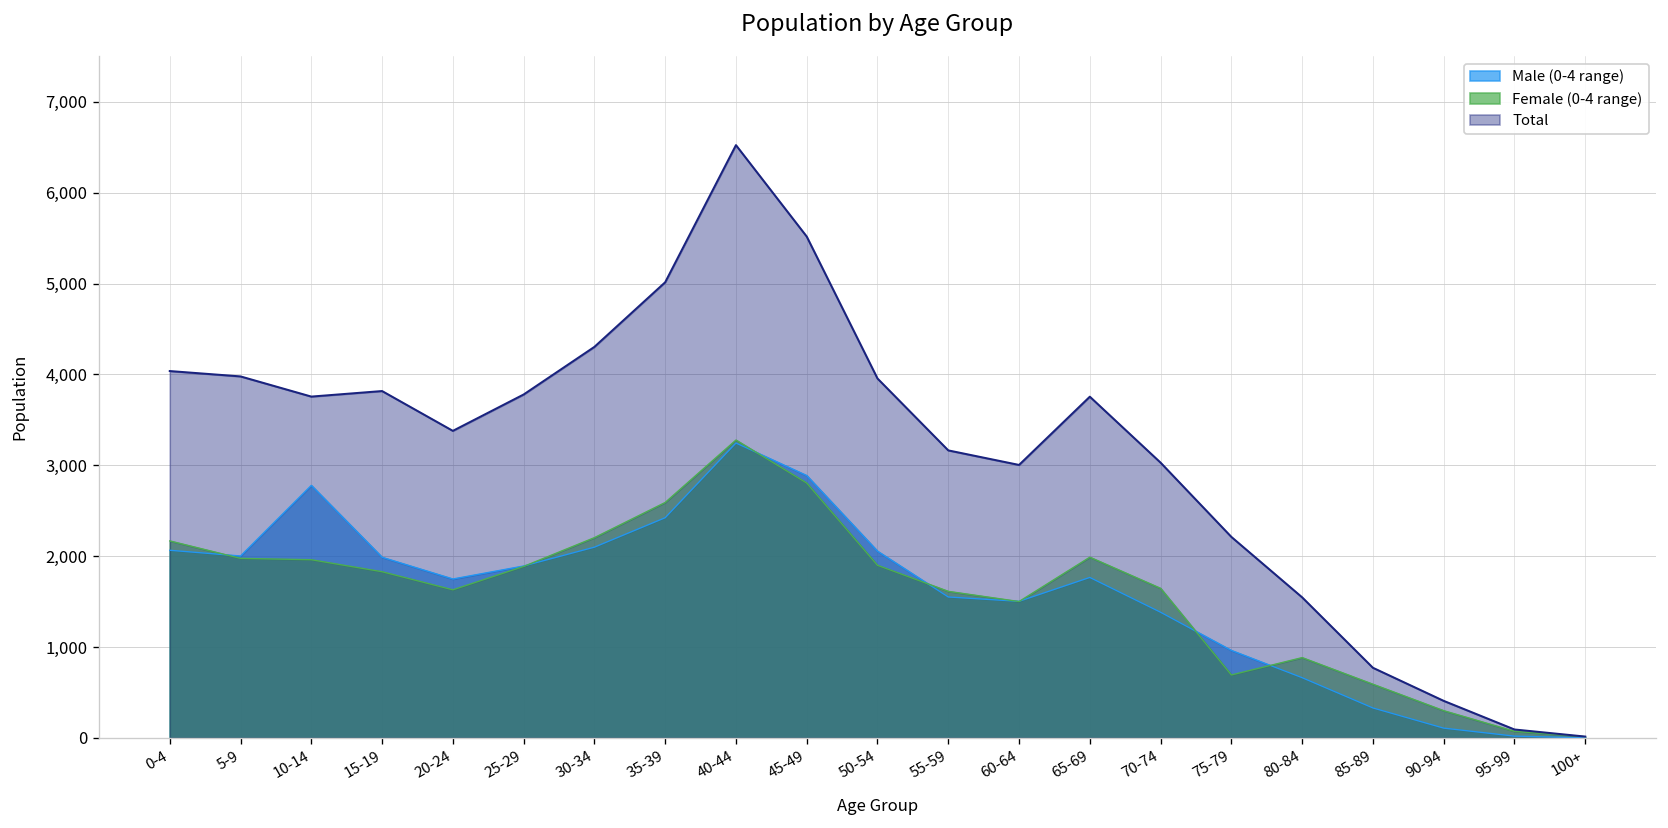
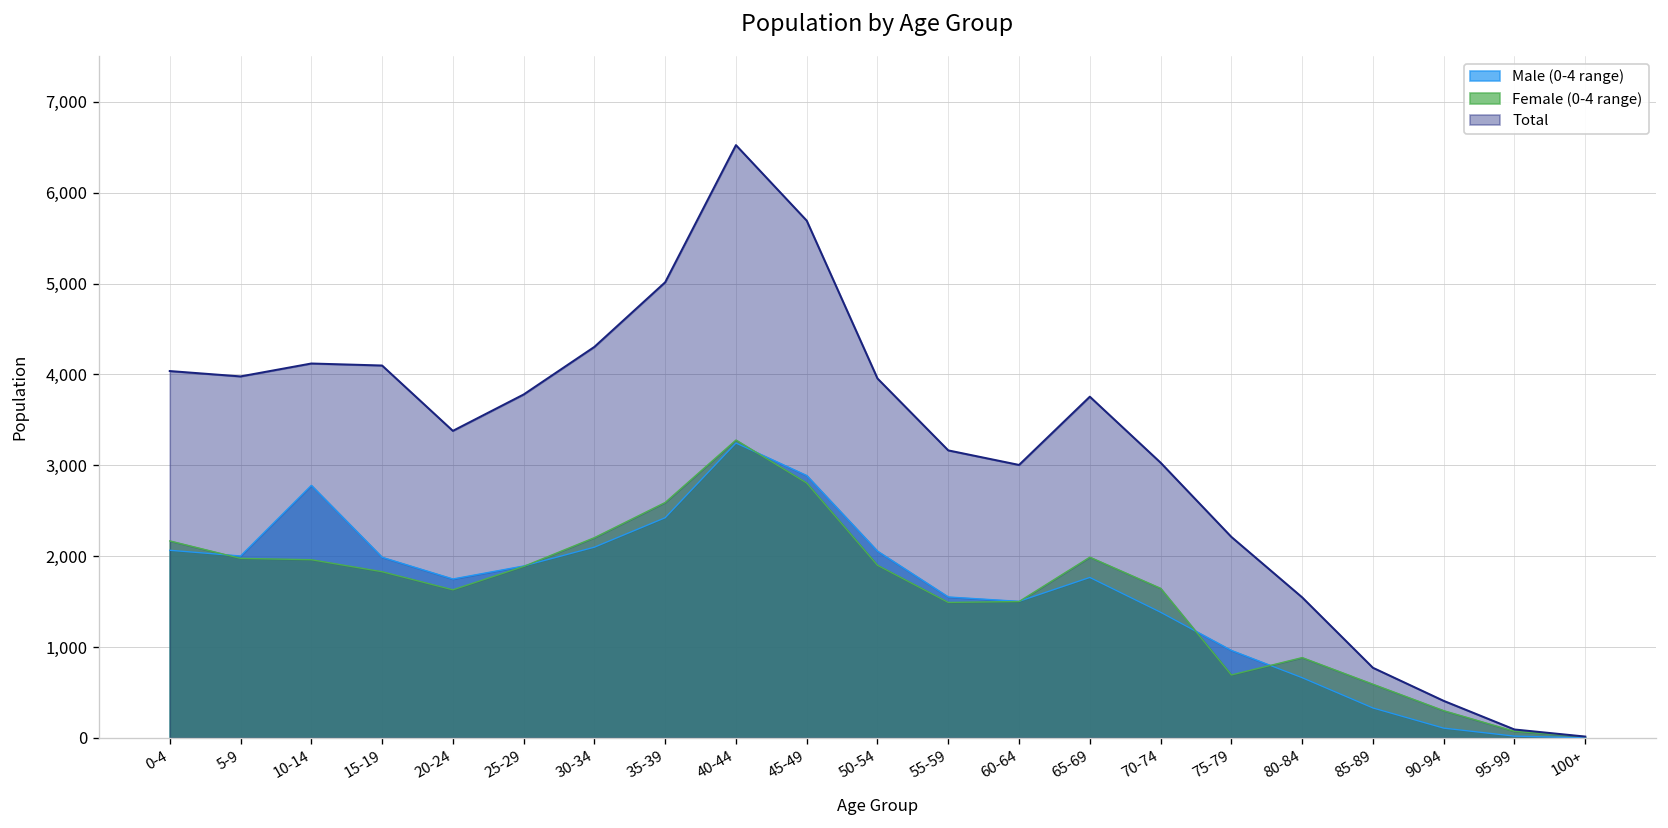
  {
    "Male (0-4 range)": {
      "0-4": "2,100",
      "10-14": "2,800",
      "15-19": "2,000",
      "20-24": "1,700",
      "30-34": "2,100",
      "35-39": "2,400",
      "45-49": "2,900",
      "50-54": "2,100",
      "55-59": "1,600",
      "65-69": "1,800",
      "70-74": "1,400",
      "75-79": "1,000",
      "80-84": "700",
      "85-89": "300",
      "90-94": "100",
      "95-99": "0"
    },
    "Female (0-4 range)": {
      "0-4": "2,200",
      "10-14": "2,000",
      "15-19": "1,800",
      "20-24": "1,600",
      "30-34": "2,200",
      "35-39": "2,600",
      "45-49": "2,800",
      "50-54": "1,900",
-     "55-59": "1,600",
+     "55-59": "1,500",
      "65-69": "2,000",
      "70-74": "1,600",
      "75-79": "700",
      "80-84": "900",
      "85-89": "600",
      "90-94": "300"
    },
    "Total": {
      "0-4": "4,000",
      "5-9": "4,000",
-     "10-14": "3,800",
-     "15-19": "3,800",
+     "10-14": "4,100",
+     "15-19": "4,100",
      "20-24": "3,400",
      "25-29": "3,800",
      "30-34": "4,300",
      "35-39": "5,000",
      "40-44": "6,500",
-     "45-49": "5,500",
+     "45-49": "5,700",
      "50-54": "4,000",
      "55-59": "3,200",
      "60-64": "3,000",
      "65-69": "3,800",
      "70-74": "3,000",
      "75-79": "2,200",
      "80-84": "1,500",
      "85-89": "800",
      "90-94": "400"
    }
  }
